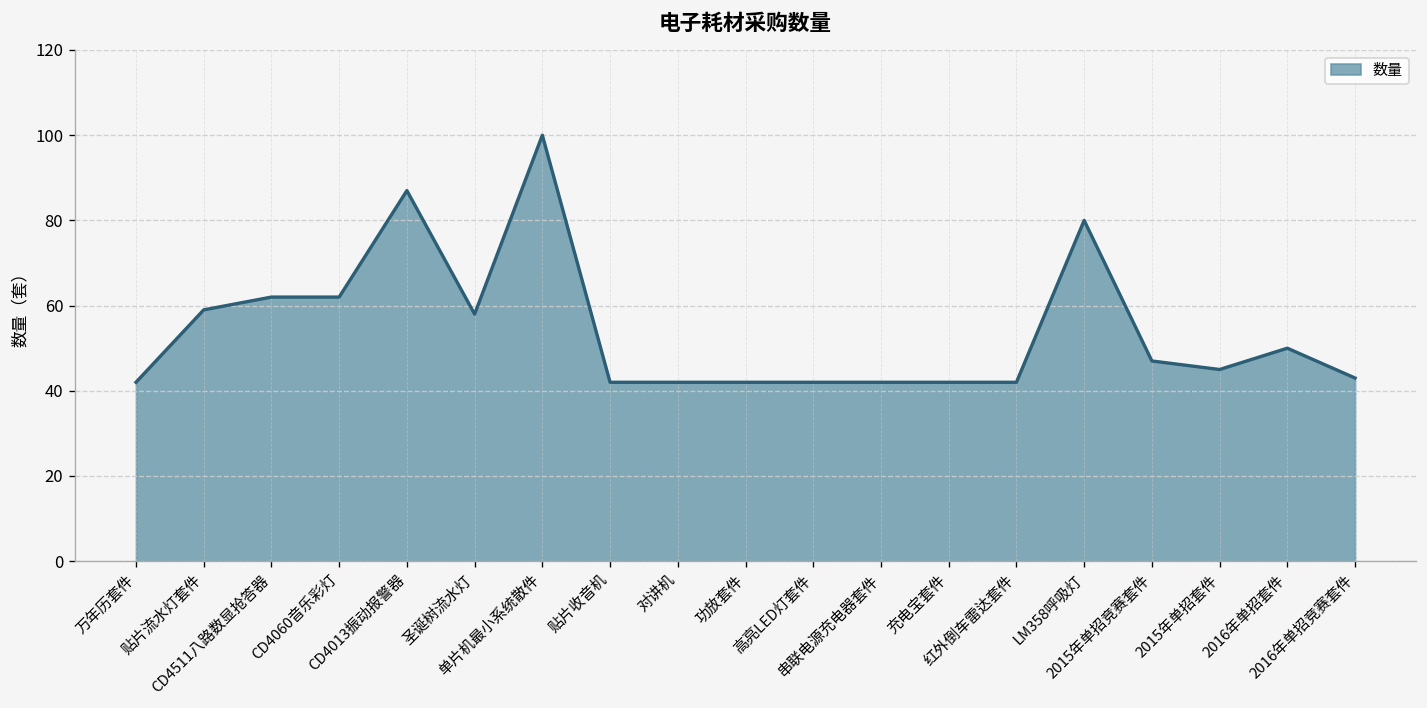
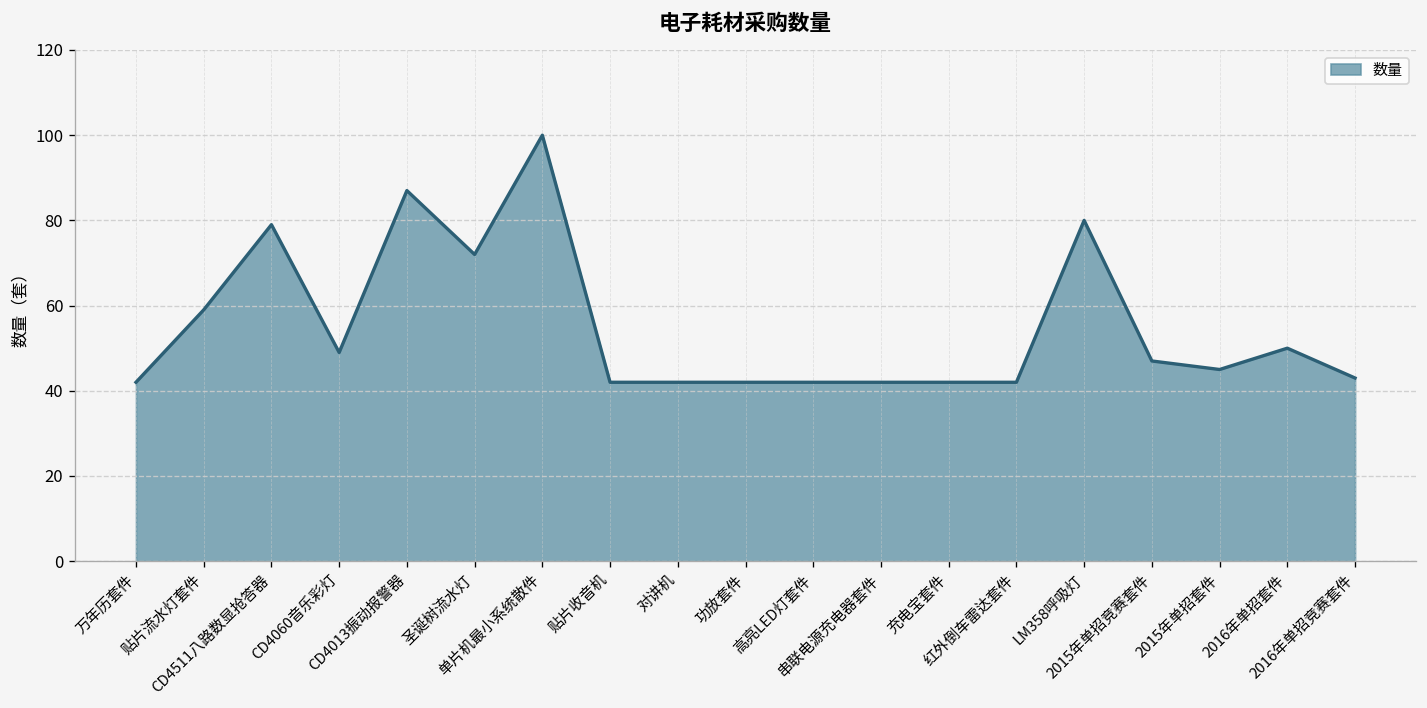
  {
    "万年历套件": 42,
    "贴片流水灯套件": 59,
-   "CD4511八路数显抢答器": 62,
-   "CD4060音乐彩灯": 62,
+   "CD4511八路数显抢答器": 79,
+   "CD4060音乐彩灯": 49,
    "CD4013振动报警器": 87,
-   "圣诞树流水灯": 58,
+   "圣诞树流水灯": 72,
    "单片机最小系统散件": 100,
    "贴片收音机": 42,
    "对讲机": 42,
    "功放套件": 42,
    "高亮LED灯套件": 42,
    "串联电源充电器套件": 42,
    "充电宝套件": 42,
    "红外倒车雷达套件": 42,
    "LM358呼吸灯": 80,
    "2015年单招竞赛套件": 47,
    "2015年单招套件": 45,
    "2016年单招套件": 50,
    "2016年单招竞赛套件": 43
  }
